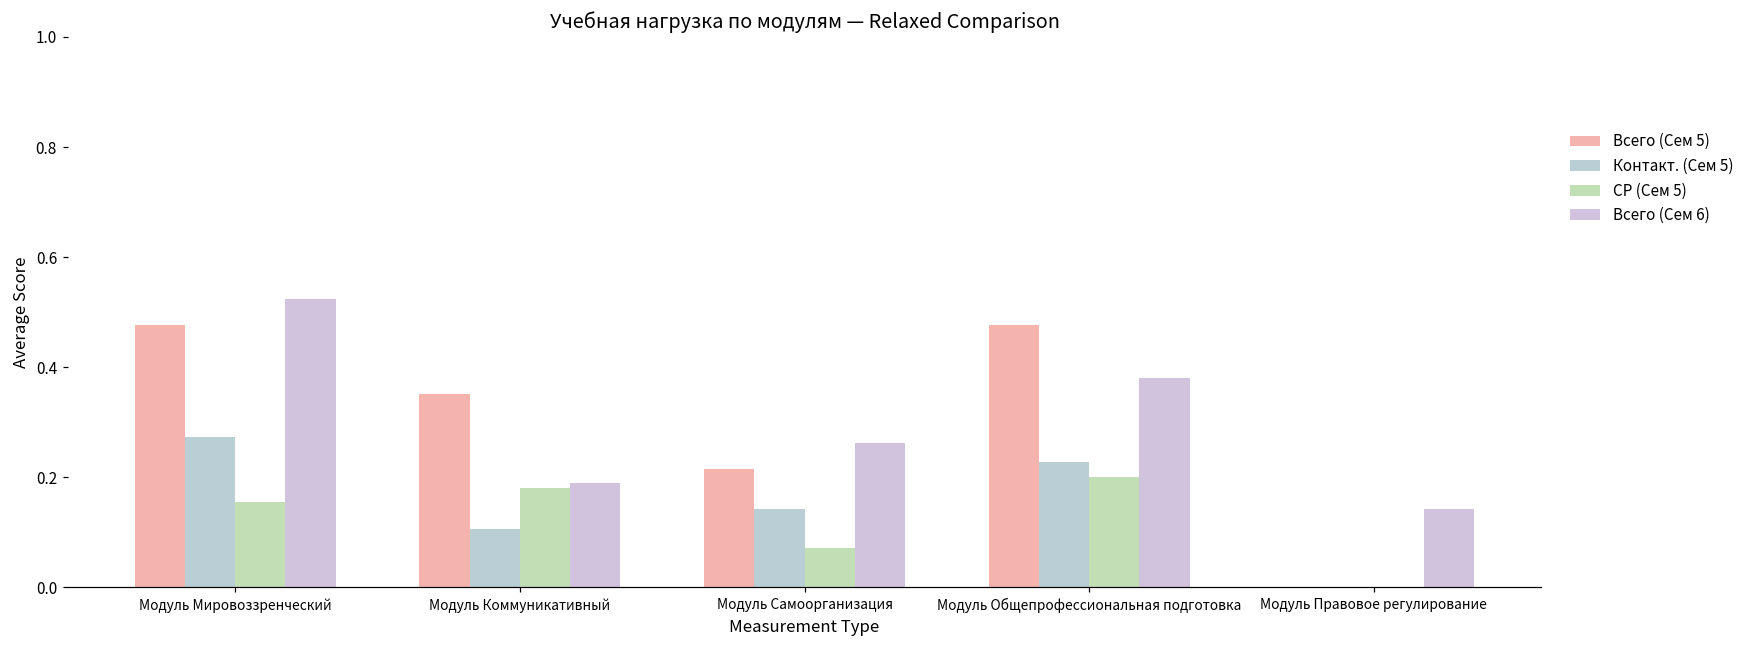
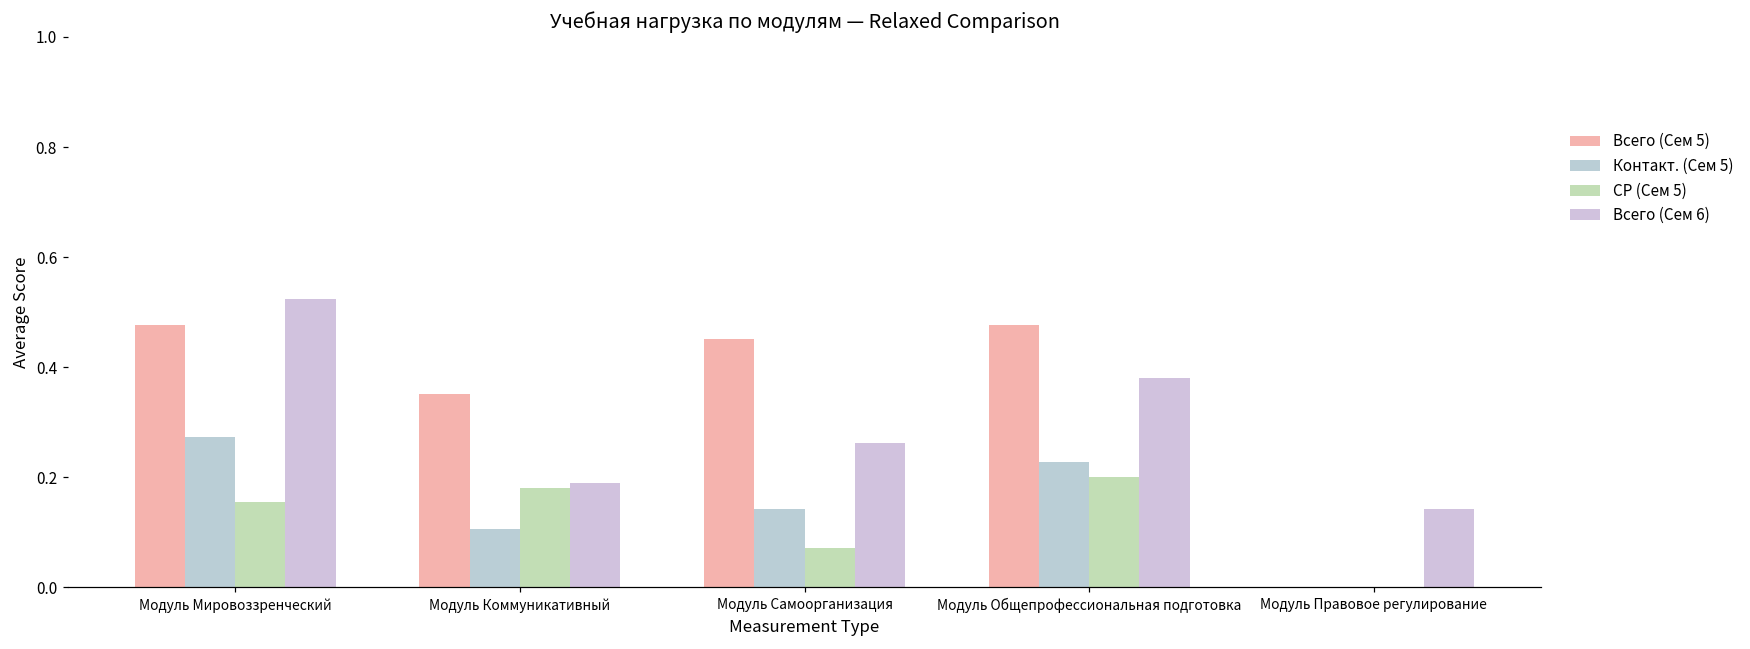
  {
    "Всего (Сем 5)": {
      "Модуль Мировоззренческий": 0.48,
      "Модуль Коммуникативный": 0.35,
-     "Модуль Самоорганизация": 0.21,
+     "Модуль Самоорганизация": 0.45,
      "Модуль Общепрофессиональная подготовка": 0.48,
      "Модуль Правовое регулирование": 0.00
    }
  }
